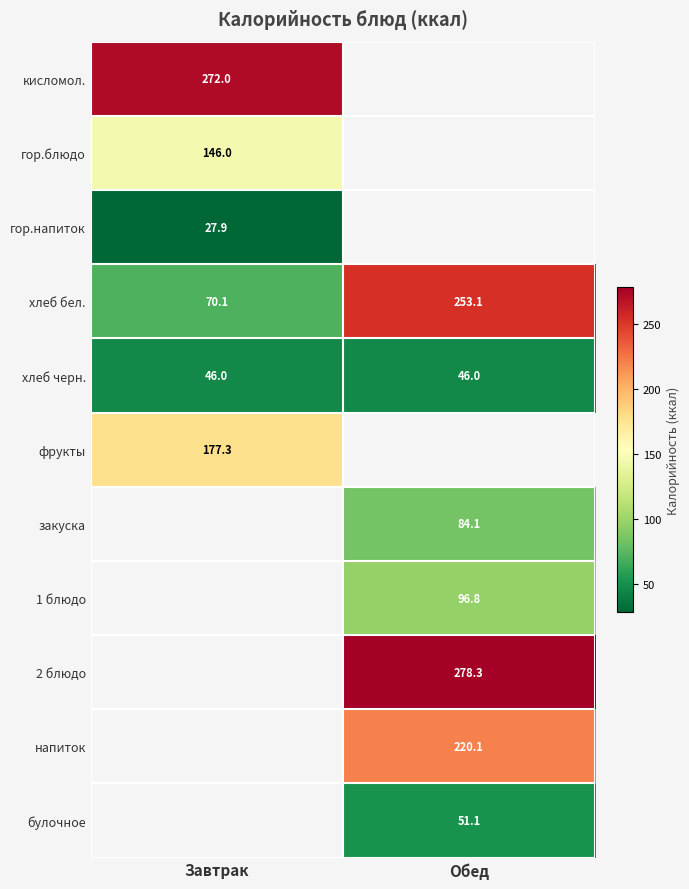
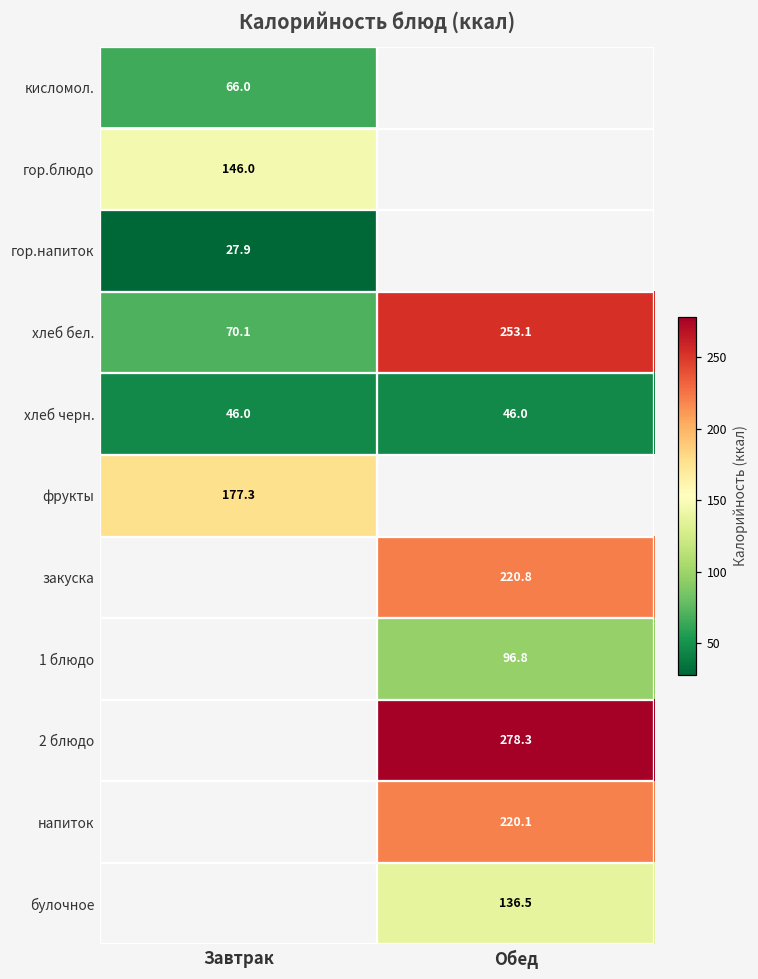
  {
    "кисломол.": {
-     "Завтрак": 272.0
+     "Завтрак": 66.0
    },
    "гор.блюдо": {
      "Завтрак": 146.0
    },
    "гор.напиток": {
      "Завтрак": 27.9
    },
    "хлеб бел.": {
      "Завтрак": 70.1,
      "Обед": 253.1
    },
    "хлеб черн.": {
      "Завтрак": 46.0,
      "Обед": 46.0
    },
    "фрукты": {
      "Завтрак": 177.3
    },
    "закуска": {
-     "Обед": 84.1
+     "Обед": 220.8
    },
    "1 блюдо": {
      "Обед": 96.8
    },
    "2 блюдо": {
      "Обед": 278.3
    },
    "напиток": {
      "Обед": 220.1
    },
    "булочное": {
-     "Обед": 51.1
+     "Обед": 136.5
    }
  }
